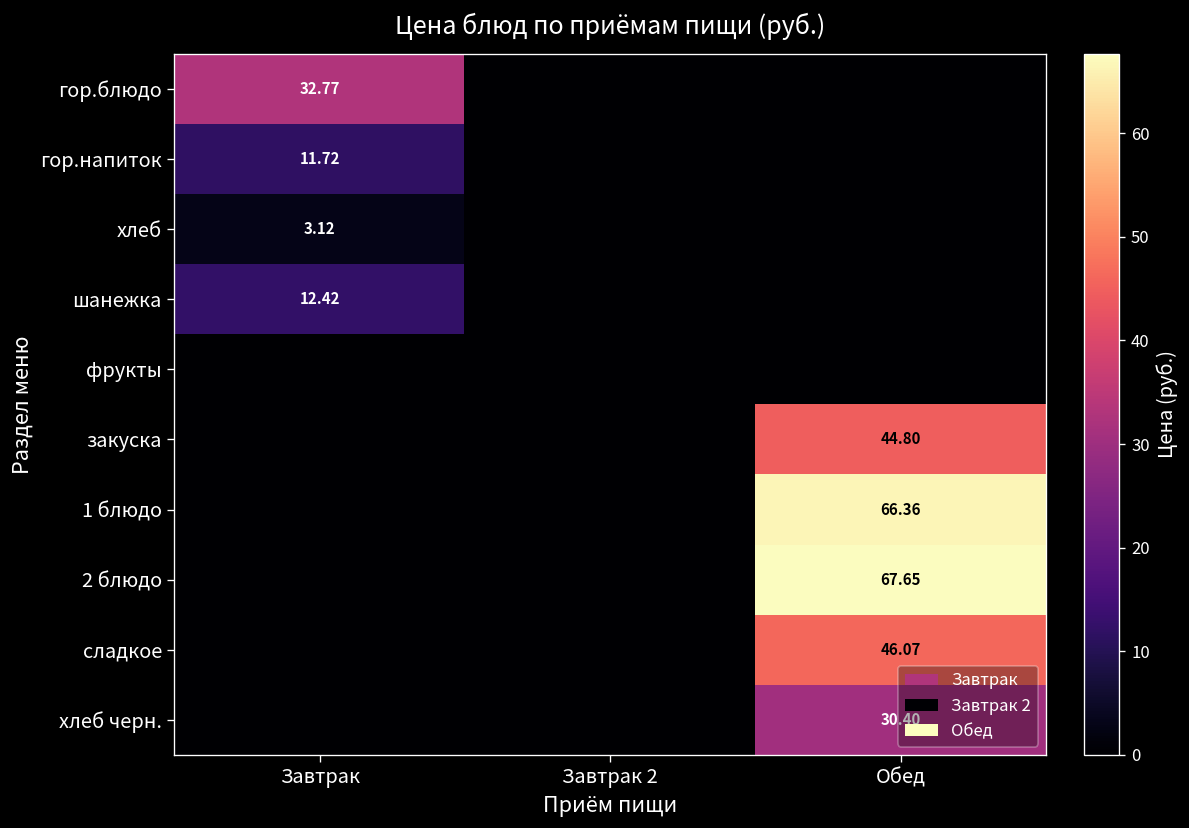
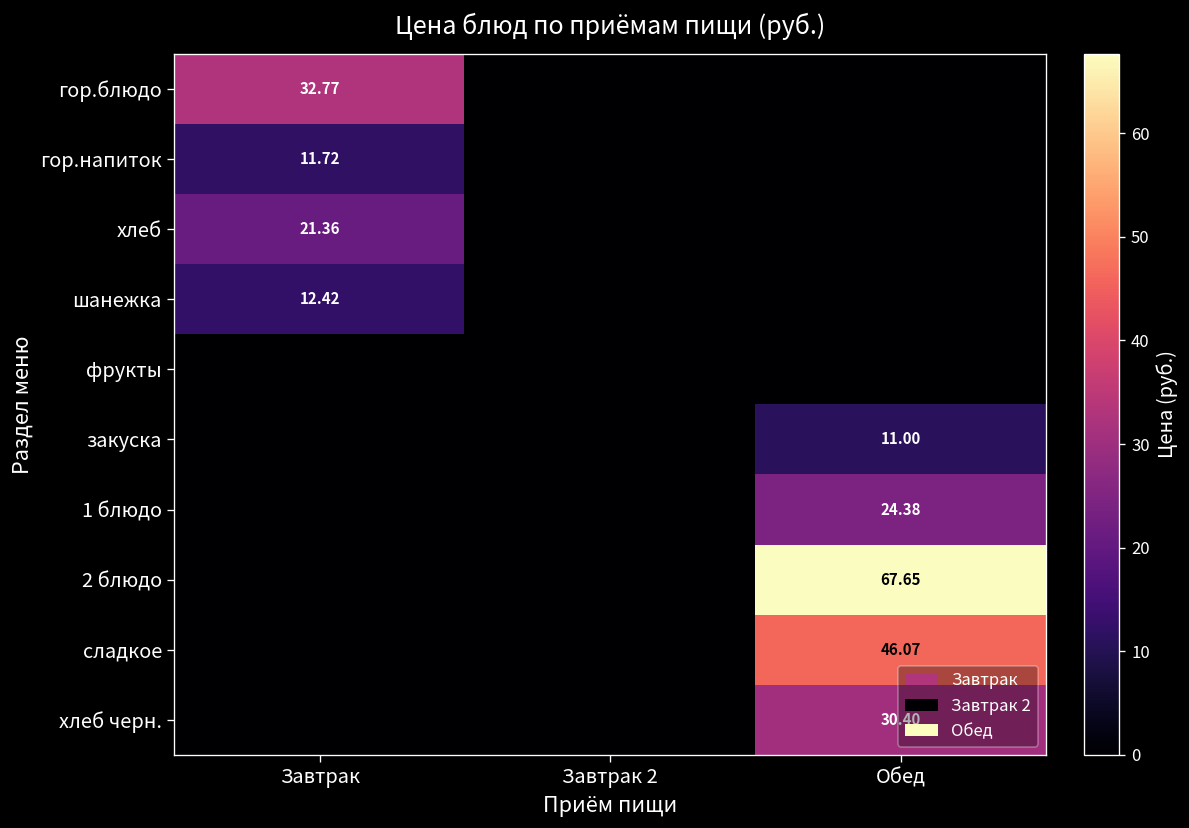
  {
    "гор.блюдо": {
      "Завтрак": 32.77
    },
    "гор.напиток": {
      "Завтрак": 11.72
    },
    "хлеб": {
-     "Завтрак": 3.12
+     "Завтрак": 21.36
    },
    "шанежка": {
      "Завтрак": 12.42
    },
    "закуска": {
-     "Обед": 44.80
+     "Обед": 11.00
    },
    "1 блюдо": {
-     "Обед": 66.36
+     "Обед": 24.38
    },
    "2 блюдо": {
      "Обед": 67.65
    },
    "сладкое": {
      "Обед": 46.07
    }
  }
